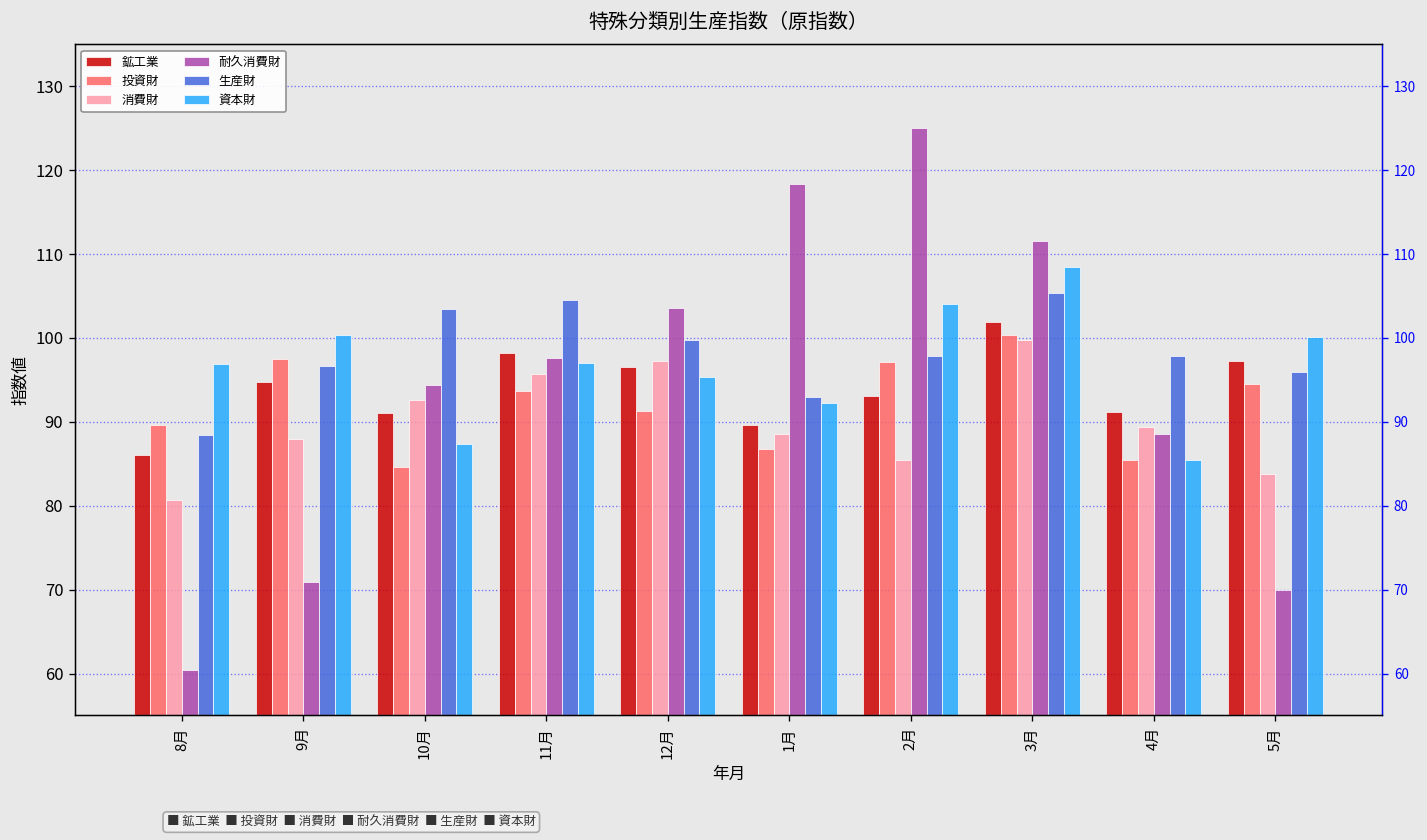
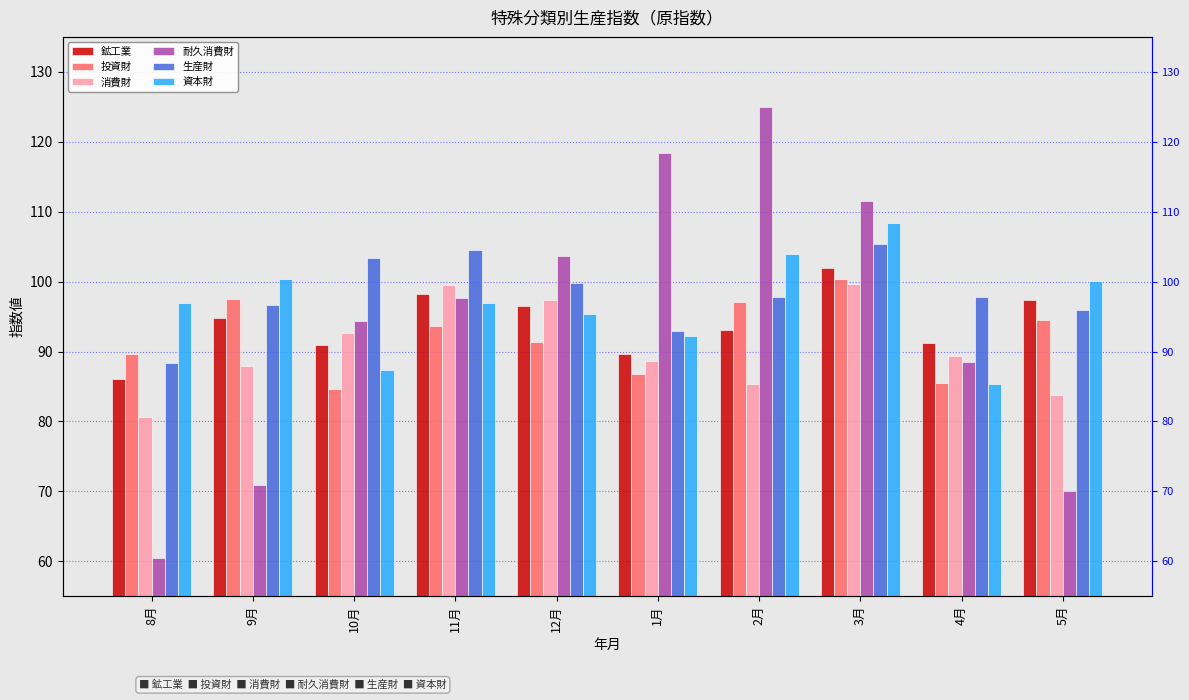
  {
    "鉱工業": {
      "8月": 86,
      "9月": 95,
      "10月": 91,
      "11月": 98,
      "12月": 97,
      "1月": 90,
      "2月": 93,
      "3月": 102,
      "4月": 91,
      "5月": 97
    },
    "投資財": {
      "8月": 90,
      "9月": 98,
      "10月": 85,
      "11月": 94,
      "12月": 91,
      "1月": 87,
      "2月": 97,
      "3月": 100,
      "4月": 86,
      "5月": 95
    },
    "消費財": {
      "8月": 81,
      "9月": 88,
      "10月": 93,
-     "11月": 96,
+     "11月": 100,
      "12月": 97,
      "1月": 89,
      "2月": 85,
      "3月": 100,
      "4月": 89,
      "5月": 84
    },
    "耐久消費財": {
      "8月": 60,
      "9月": 71,
      "10月": 94,
      "11月": 98,
      "12月": 104,
      "1月": 118,
      "2月": 125,
      "3月": 112,
      "4月": 89,
      "5月": 70
    },
    "生産財": {
      "8月": 88,
      "9月": 97,
      "10月": 103,
      "11月": 105,
      "12月": 100,
      "1月": 93,
      "2月": 98,
      "3月": 105,
      "4月": 98,
      "5月": 96
    },
    "資本財": {
      "8月": 97,
      "9月": 100,
      "10月": 87,
      "11月": 97,
      "12月": 95,
      "1月": 92,
      "2月": 104,
      "3月": 108,
      "4月": 85,
      "5月": 100
    }
  }
